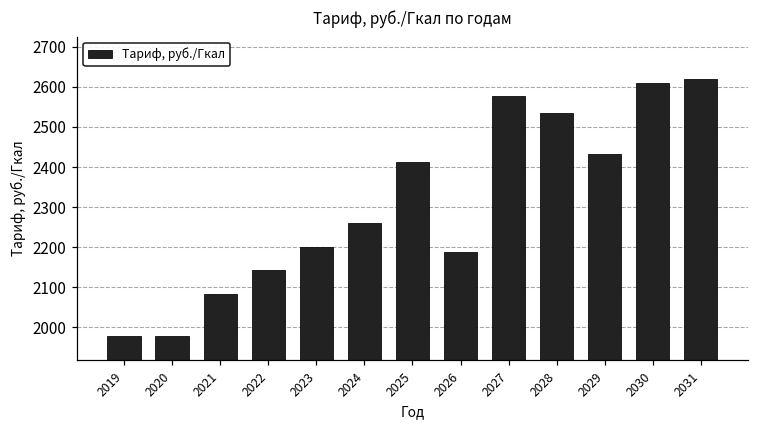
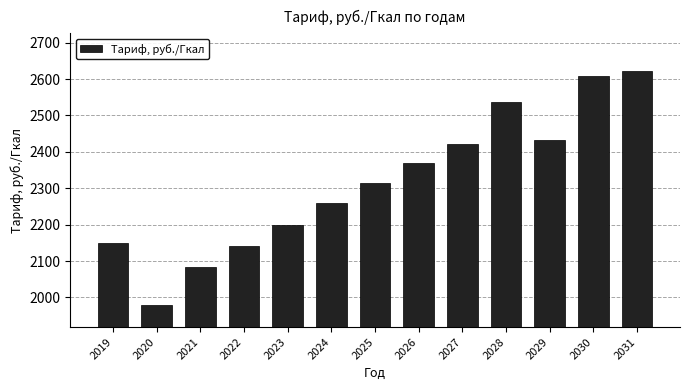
  {
-   "2019": 1980,
+   "2019": 2150,
    "2020": 1980,
    "2021": 2080,
    "2022": 2140,
    "2023": 2200,
    "2024": 2260,
-   "2025": 2410,
-   "2026": 2190,
-   "2027": 2580,
+   "2025": 2320,
+   "2026": 2370,
+   "2027": 2420,
    "2028": 2540,
    "2029": 2430,
    "2030": 2610,
    "2031": 2620
  }
